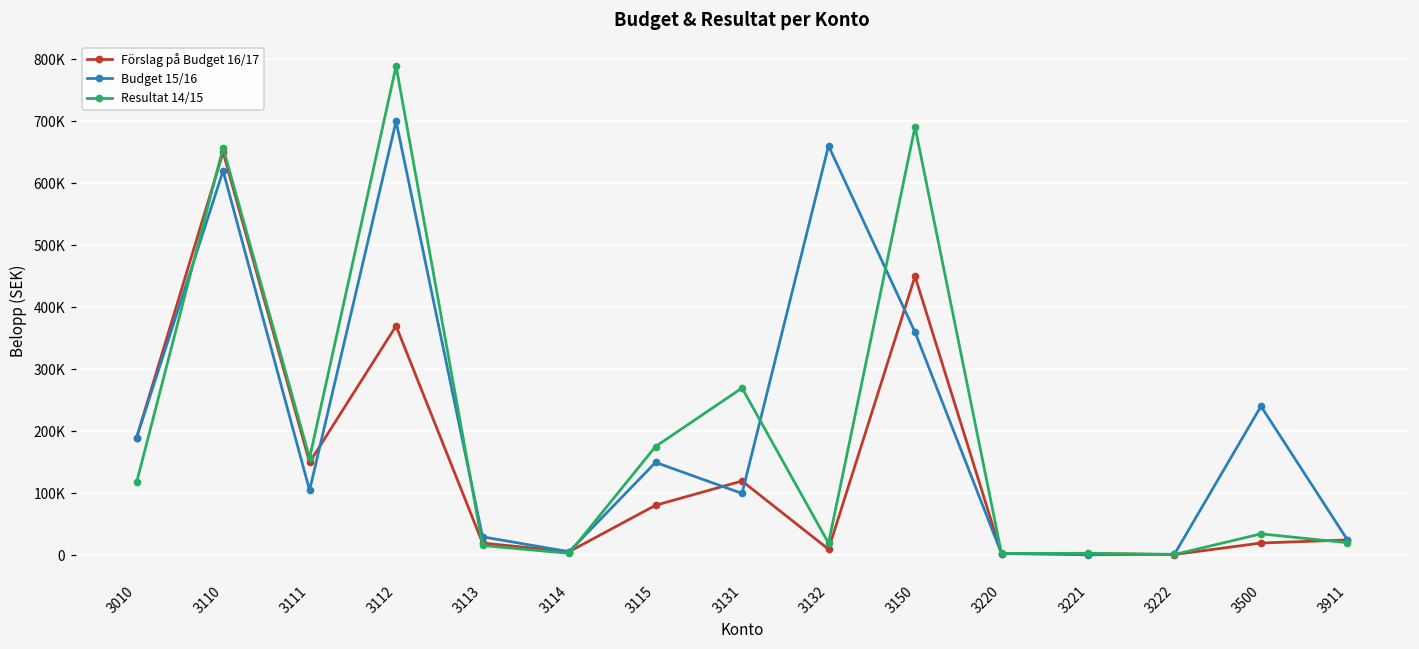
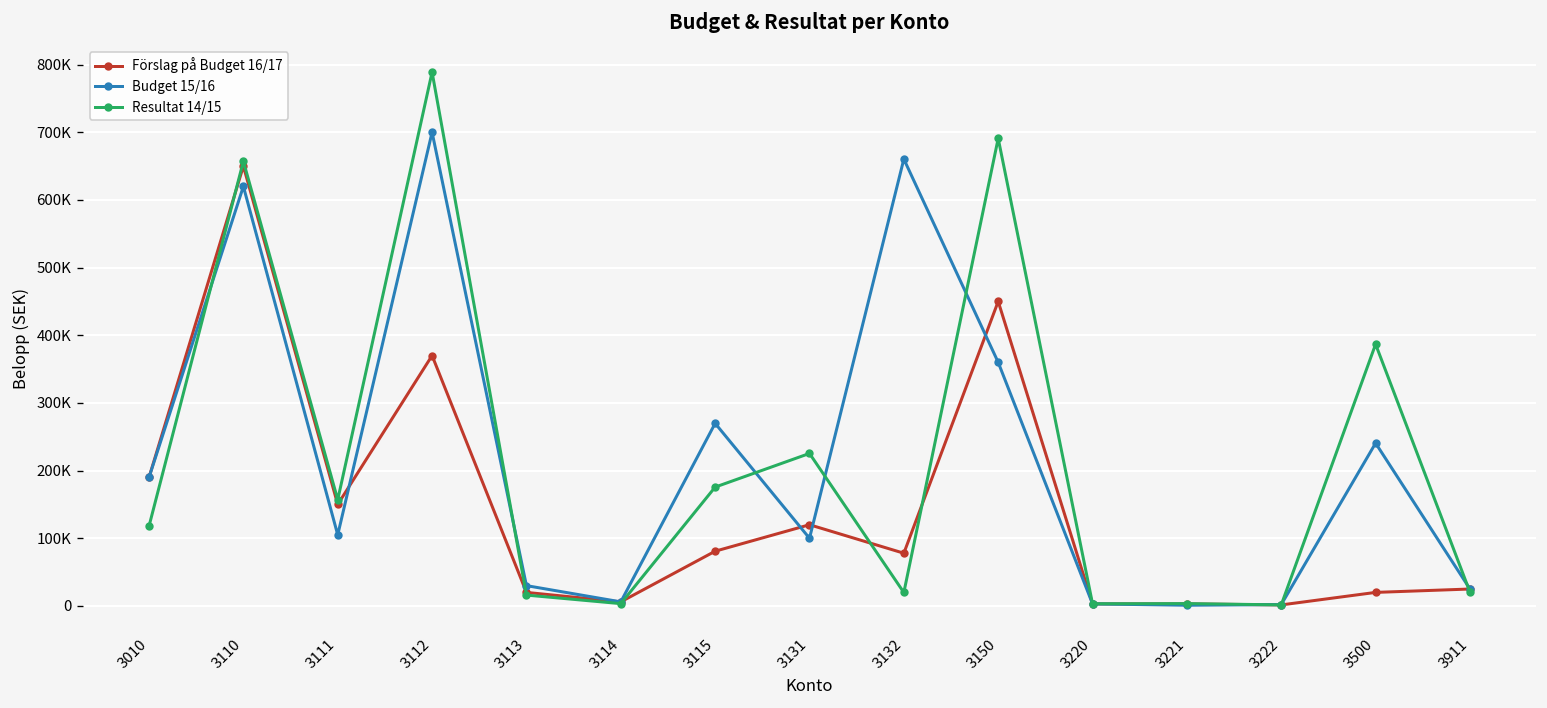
  {
    "Förslag på Budget 16/17": {
      "3110": 650000,
      "3111": 150000,
      "3112": 370000,
      "3115": 80000,
      "3131": 120000,
-     "3132": 10000,
+     "3132": 80000,
      "3150": 450000,
      "3500": 20000
    },
    "Budget 15/16": {
      "3110": 620000,
      "3111": 110000,
      "3112": 700000,
      "3113": 30000,
-     "3115": 150000,
+     "3115": 270000,
      "3131": 100000,
      "3132": 660000,
      "3150": 360000,
      "3500": 240000
    },
    "Resultat 14/15": {
      "3010": 120000,
      "3110": 660000,
      "3111": 160000,
      "3112": 790000,
      "3115": 180000,
-     "3131": 270000,
+     "3131": 230000,
      "3132": 20000,
      "3150": 690000,
-     "3500": 30000,
+     "3500": 390000,
      "3911": 20000
    }
  }
